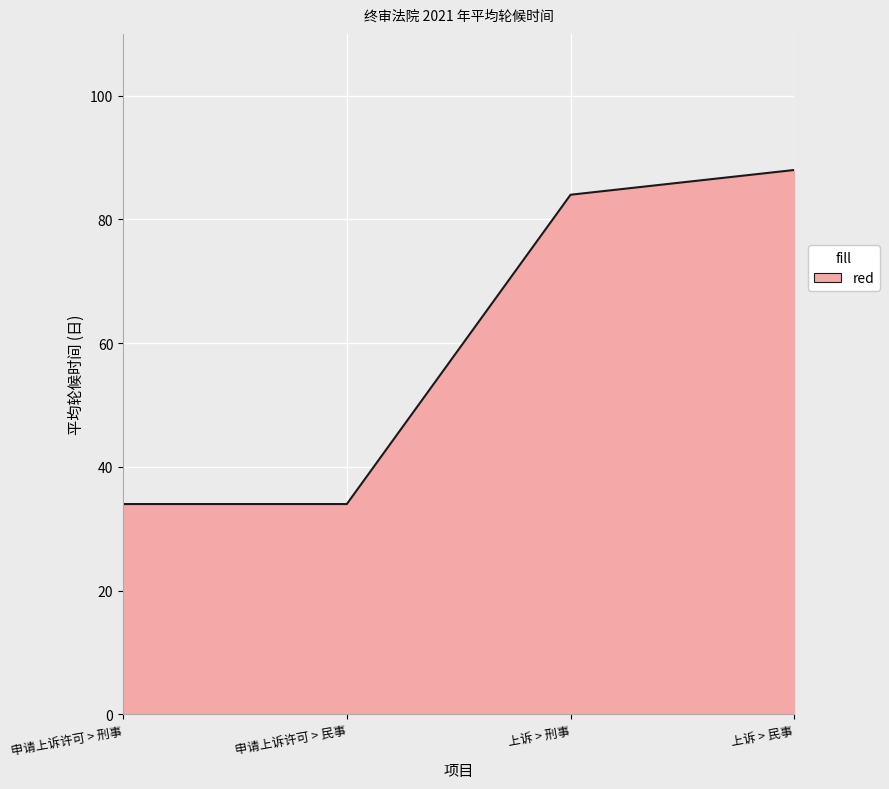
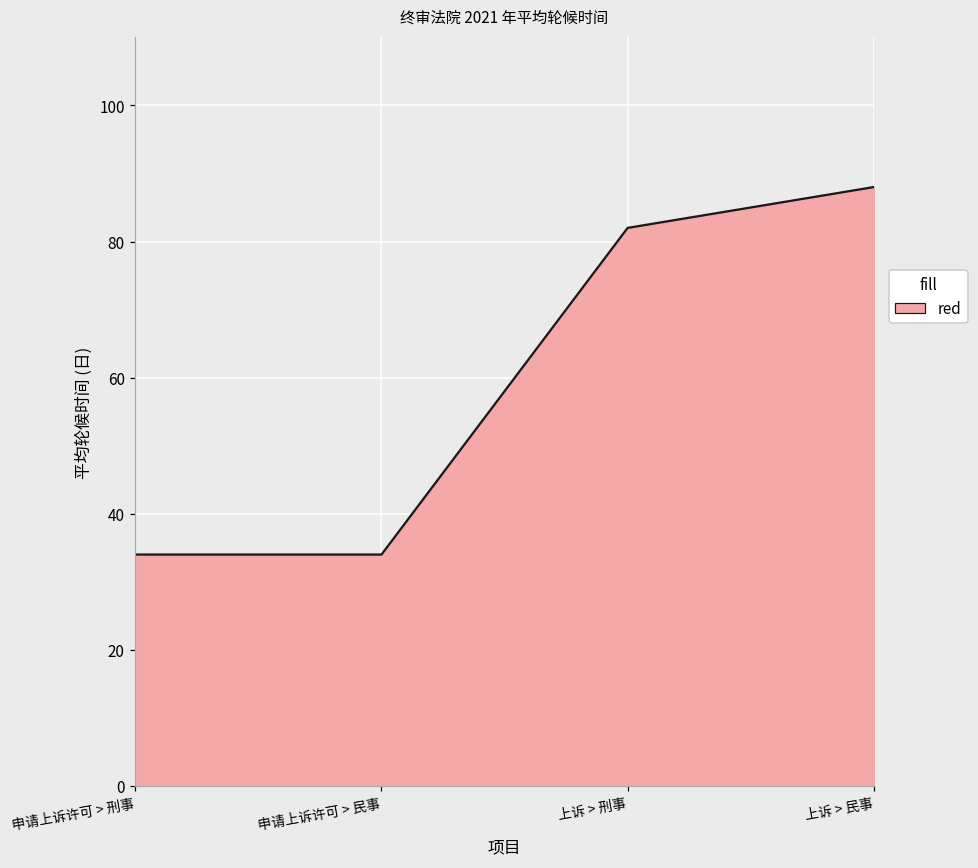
  {
    "申请上诉许可 > 刑事": 34,
    "申请上诉许可 > 民事": 34,
-   "上诉 > 刑事": 84,
+   "上诉 > 刑事": 82,
    "上诉 > 民事": 88
  }
